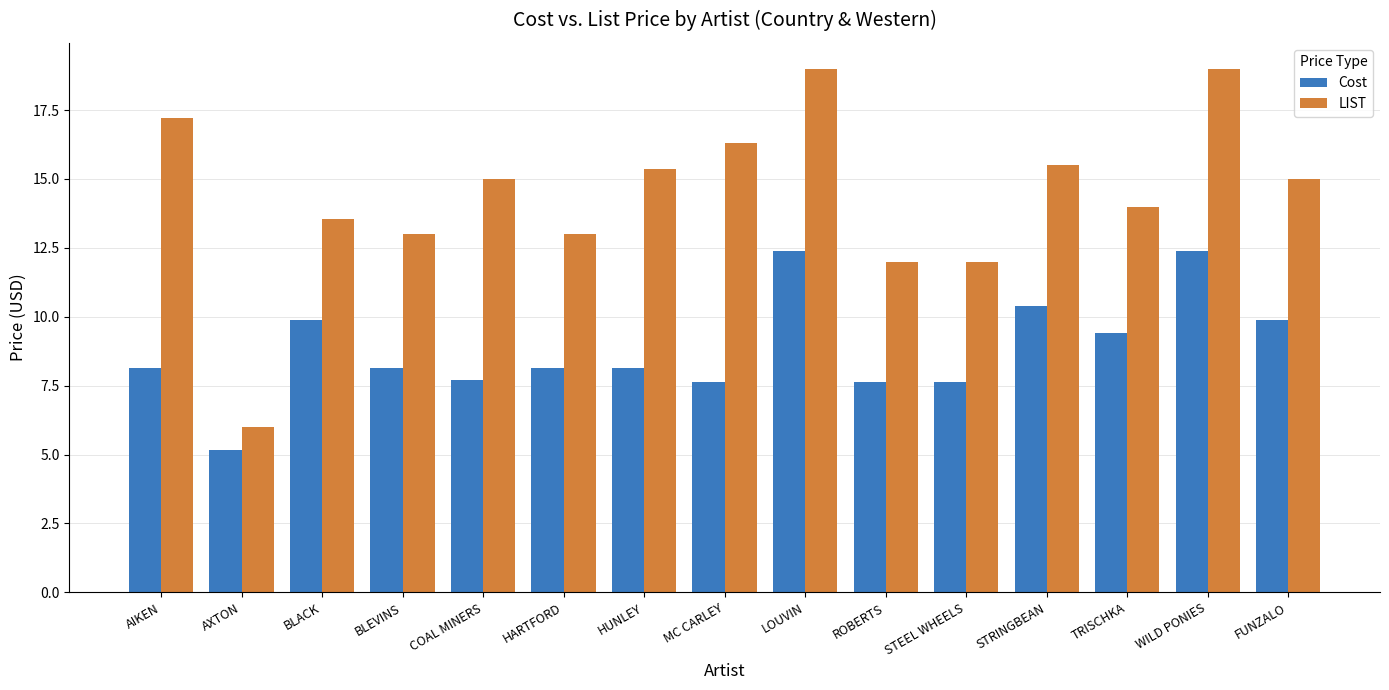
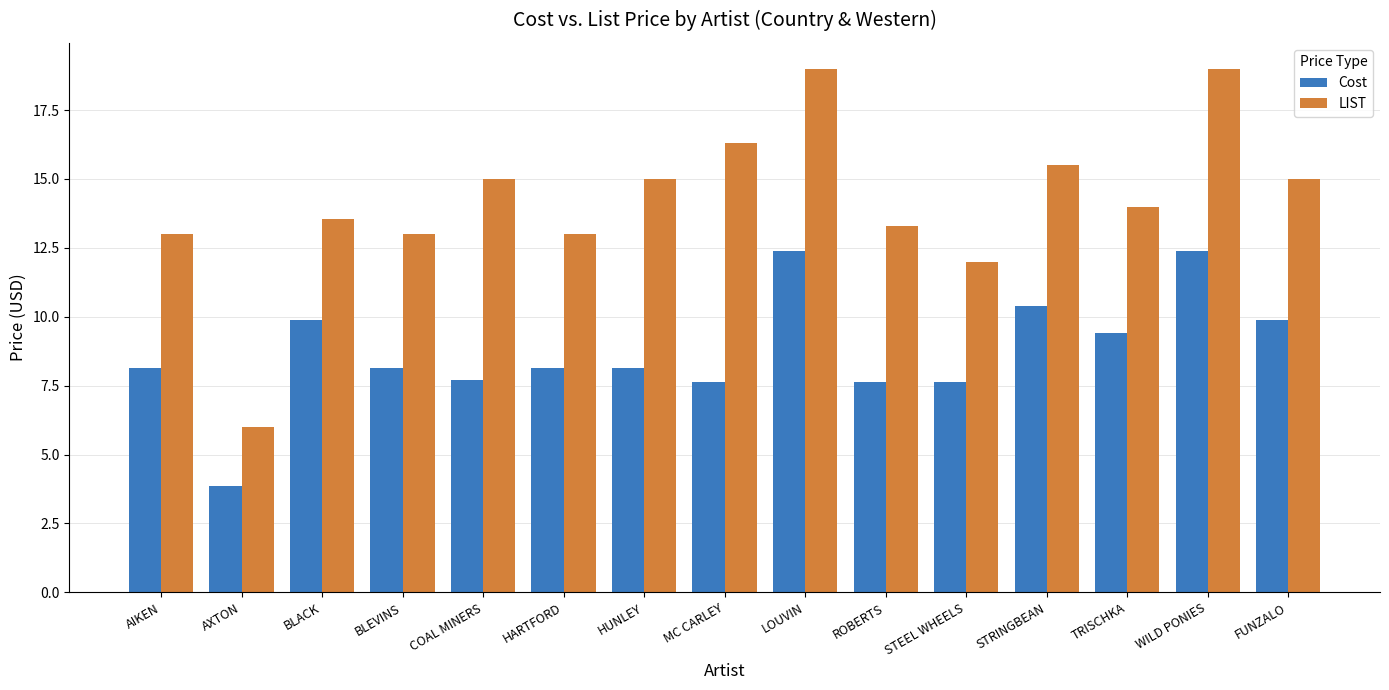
  {
    "Cost": {
      "AIKEN": 8.2,
-     "AXTON": 5.2,
+     "AXTON": 3.9,
      "BLACK": 9.9,
      "BLEVINS": 8.2,
      "COAL MINERS": 7.7,
      "HARTFORD": 8.2,
      "HUNLEY": 8.2,
      "MC CARLEY": 7.7,
      "LOUVIN": 12.4,
      "ROBERTS": 7.7,
      "STEEL WHEELS": 7.7,
      "STRINGBEAN": 10.4,
      "TRISCHKA": 9.4,
      "WILD PONIES": 12.4,
      "FUNZALO": 9.9
    },
    "LIST": {
-     "AIKEN": 17.2,
+     "AIKEN": 13.0,
      "AXTON": 6.0,
      "BLACK": 13.5,
      "BLEVINS": 13.0,
      "COAL MINERS": 15.0,
      "HARTFORD": 13.0,
-     "HUNLEY": 15.4,
+     "HUNLEY": 15.0,
      "MC CARLEY": 16.3,
      "LOUVIN": 19.0,
-     "ROBERTS": 12.0,
+     "ROBERTS": 13.3,
      "STEEL WHEELS": 12.0,
      "STRINGBEAN": 15.5,
      "TRISCHKA": 14.0,
      "WILD PONIES": 19.0,
      "FUNZALO": 15.0
    }
  }
